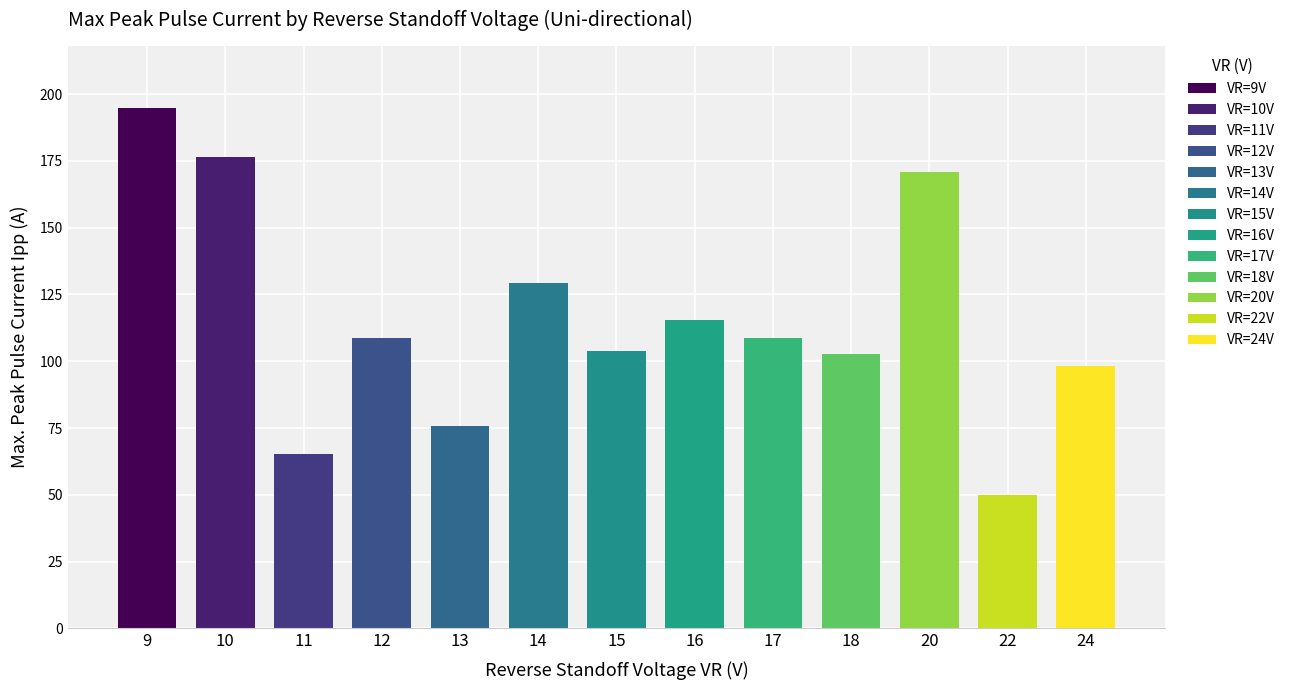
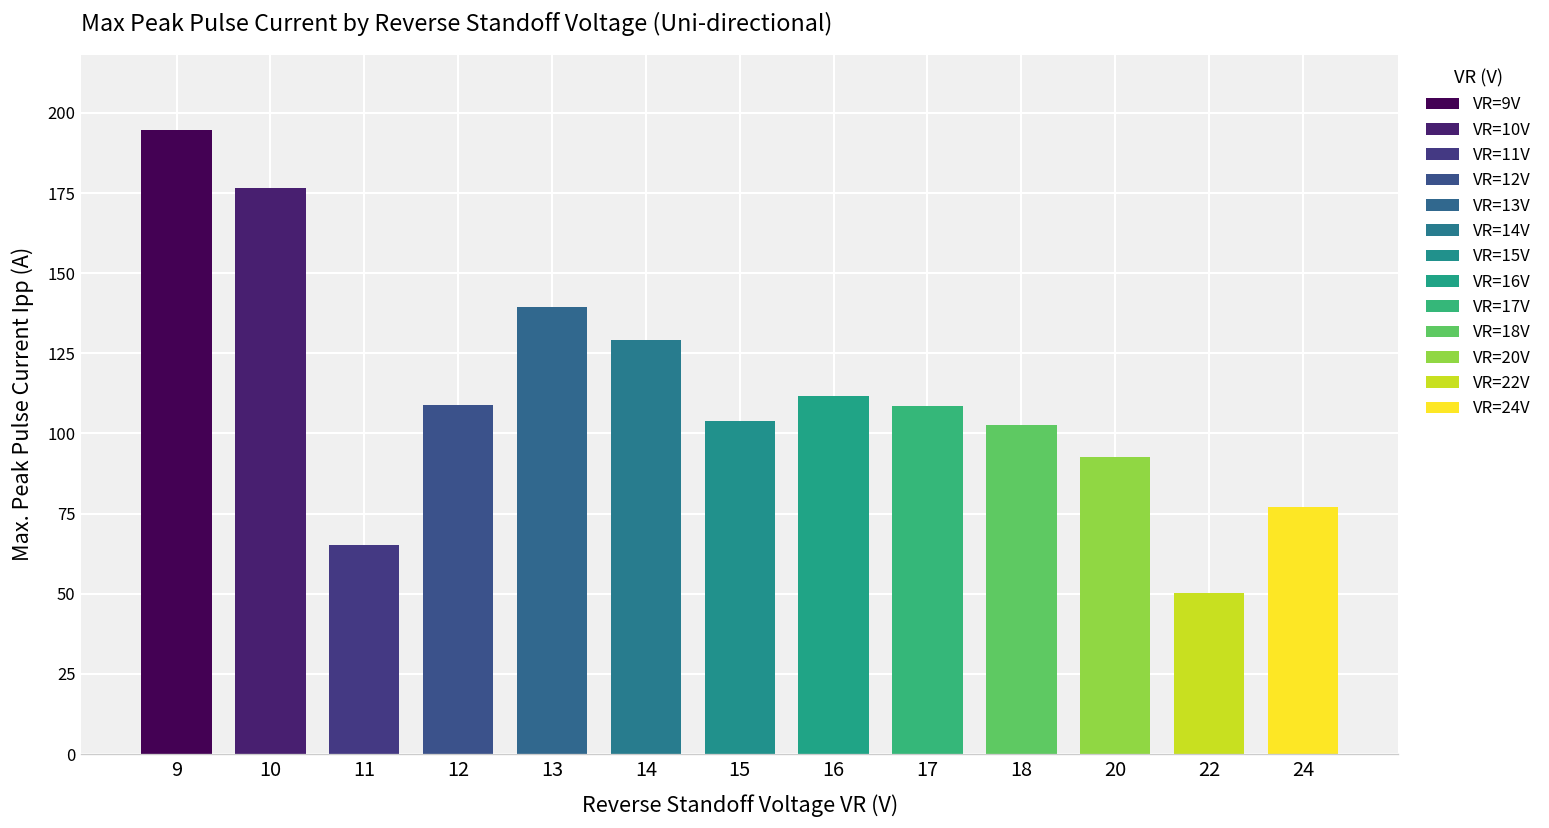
  {
    "9": 195,
    "10": 177,
    "11": 65,
    "12": 109,
-   "13": 76,
+   "13": 140,
    "14": 129,
    "15": 104,
-   "16": 115,
+   "16": 112,
    "17": 109,
    "18": 103,
-   "20": 171,
+   "20": 93,
    "22": 50,
-   "24": 98
+   "24": 77
  }
